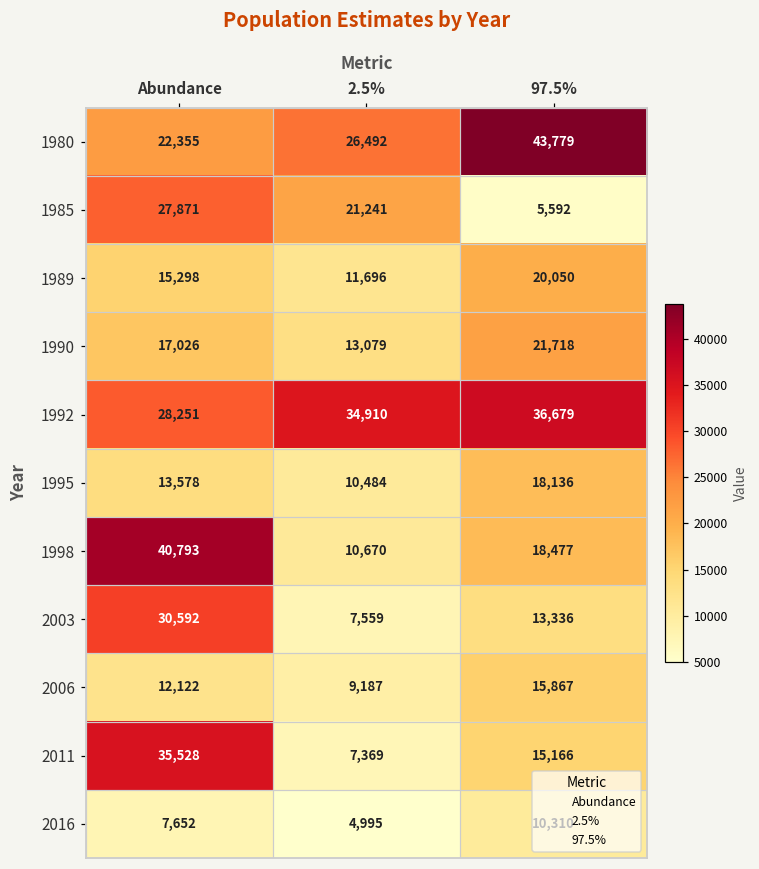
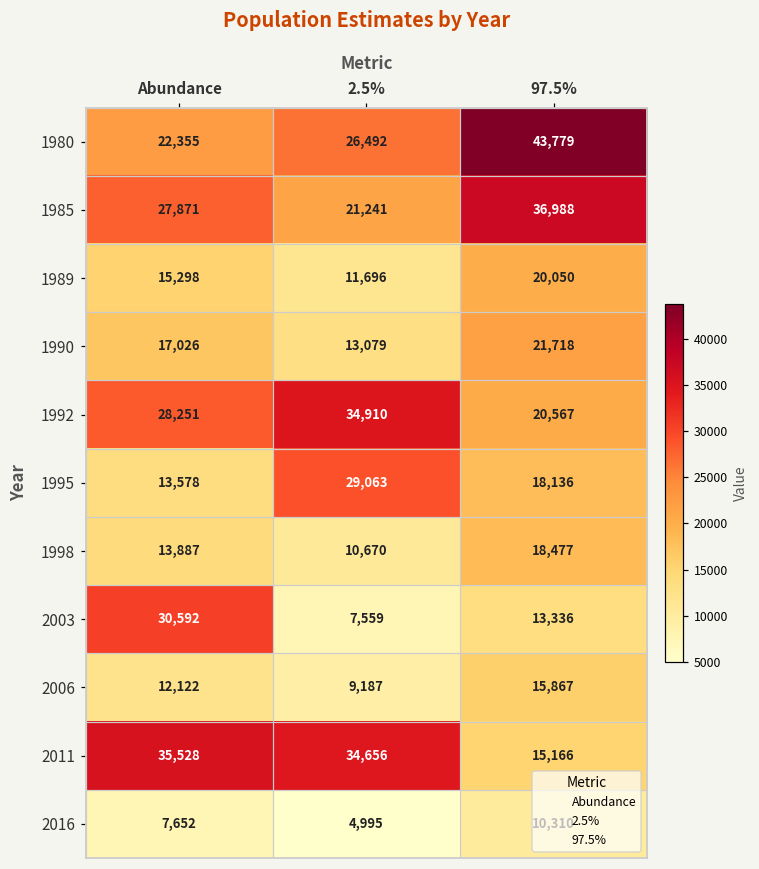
  {
    "1980": {
      "Abundance": "22,355",
      "2.5%": "26,492",
      "97.5%": "43,779"
    },
    "1985": {
      "Abundance": "27,871",
      "2.5%": "21,241",
-     "97.5%": "5,592"
+     "97.5%": "36,988"
    },
    "1989": {
      "Abundance": "15,298",
      "2.5%": "11,696",
      "97.5%": "20,050"
    },
    "1990": {
      "Abundance": "17,026",
      "2.5%": "13,079",
      "97.5%": "21,718"
    },
    "1992": {
      "Abundance": "28,251",
      "2.5%": "34,910",
-     "97.5%": "36,679"
+     "97.5%": "20,567"
    },
    "1995": {
      "Abundance": "13,578",
-     "2.5%": "10,484",
+     "2.5%": "29,063",
      "97.5%": "18,136"
    },
    "1998": {
-     "Abundance": "40,793",
+     "Abundance": "13,887",
      "2.5%": "10,670",
      "97.5%": "18,477"
    },
    "2003": {
      "Abundance": "30,592",
      "2.5%": "7,559",
      "97.5%": "13,336"
    },
    "2006": {
      "Abundance": "12,122",
      "2.5%": "9,187",
      "97.5%": "15,867"
    },
    "2011": {
      "Abundance": "35,528",
-     "2.5%": "7,369",
+     "2.5%": "34,656",
      "97.5%": "15,166"
    },
    "2016": {
      "Abundance": "7,652",
      "2.5%": "4,995"
    }
  }
